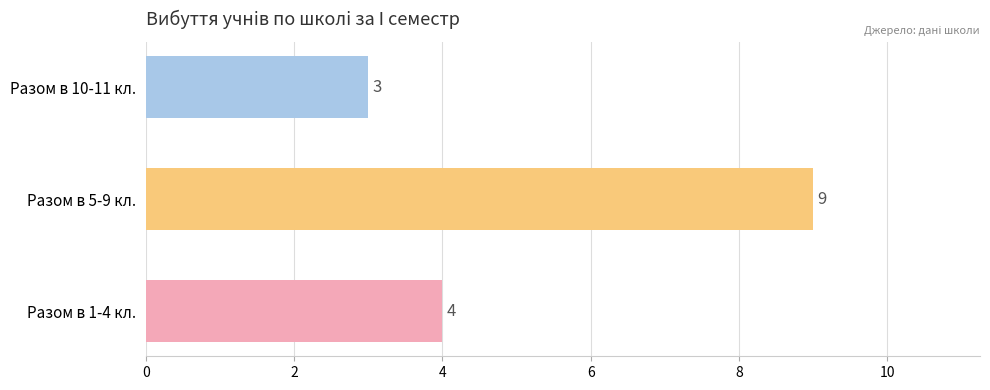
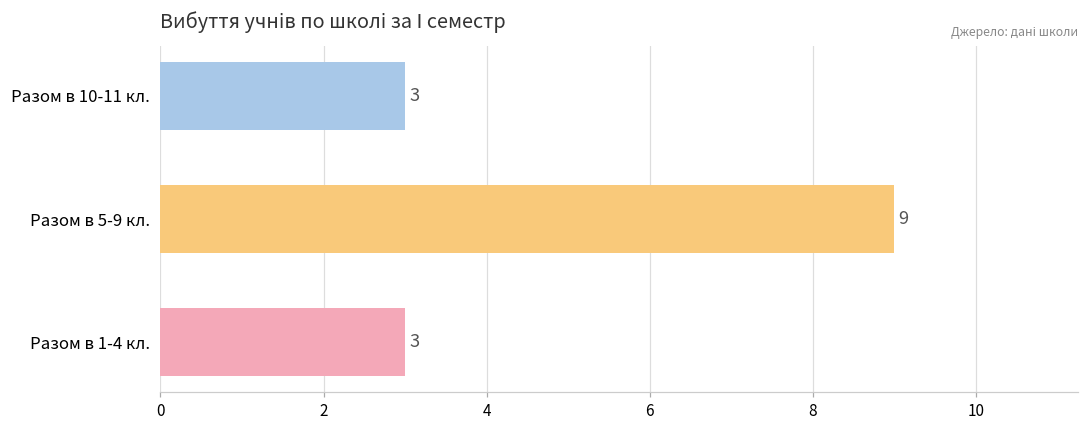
  {
    "Разом в 10-11 кл.": 3,
    "Разом в 5-9 кл.": 9,
-   "Разом в 1-4 кл.": 4
+   "Разом в 1-4 кл.": 3
  }
